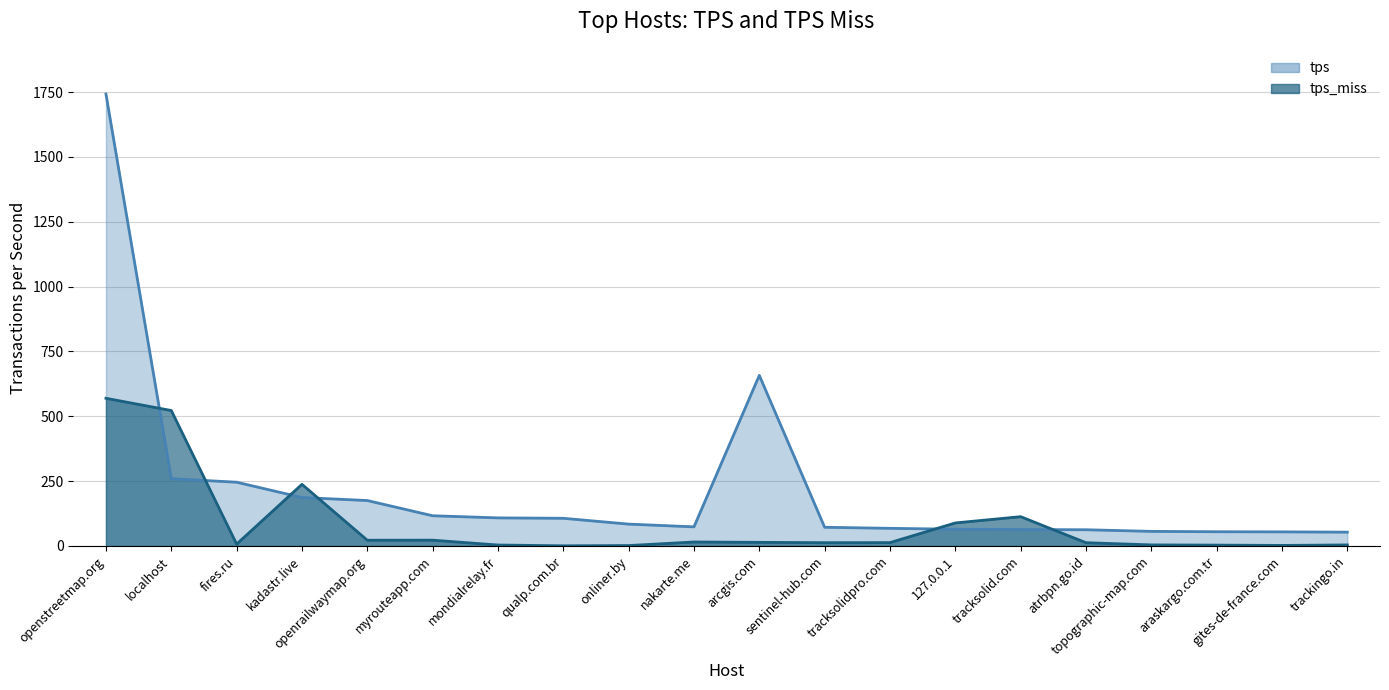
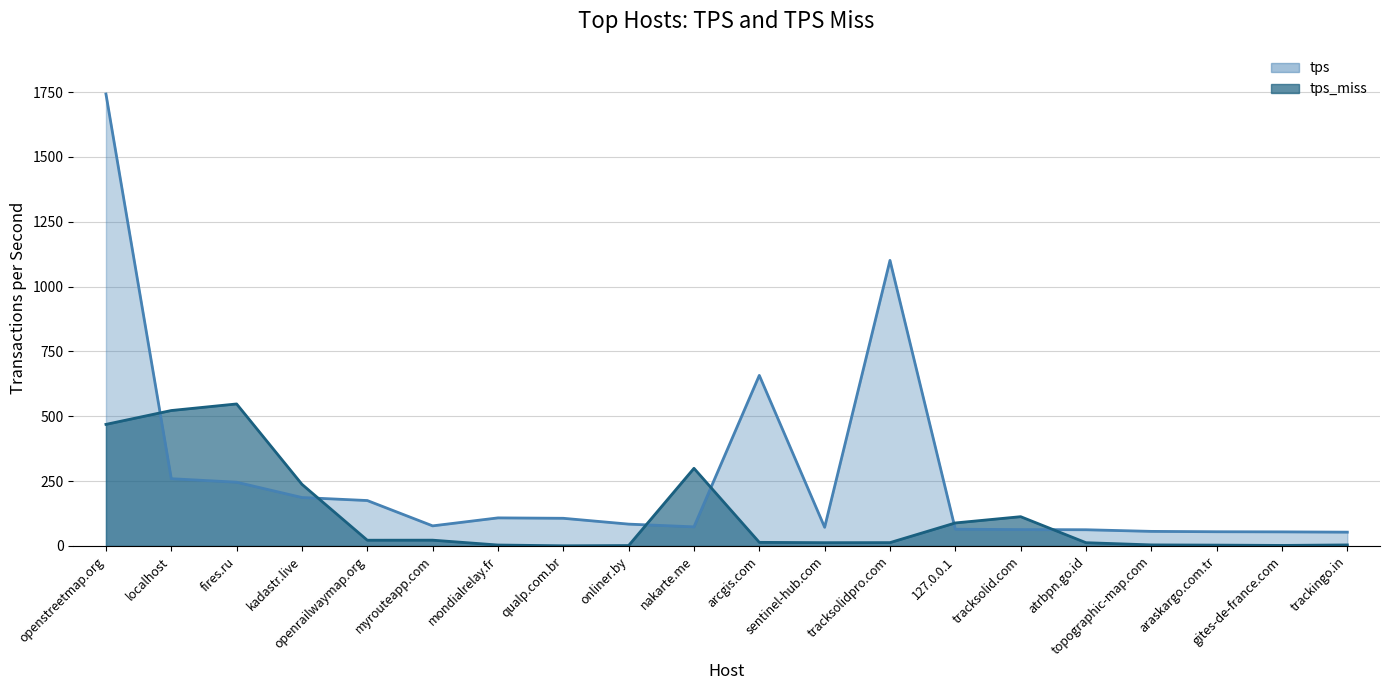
  {
    "tps": {
      "openstreetmap.org": 1740,
      "localhost": 260,
      "fires.ru": 250,
      "kadastr.live": 190,
      "openrailwaymap.org": 180,
-     "myrouteapp.com": 120,
+     "myrouteapp.com": 80,
      "mondialrelay.fr": 110,
      "qualp.com.br": 110,
      "onliner.by": 80,
      "nakarte.me": 70,
      "arcgis.com": 660,
      "sentinel-hub.com": 70,
-     "tracksolidpro.com": 70,
+     "tracksolidpro.com": 1100,
      "127.0.0.1": 60,
      "tracksolid.com": 60,
      "atrbpn.go.id": 60,
      "topographic-map.com": 60,
      "araskargo.com.tr": 50,
      "gites-de-france.com": 50,
      "trackingo.in": 50
    },
    "tps_miss": {
-     "openstreetmap.org": 570,
+     "openstreetmap.org": 470,
      "localhost": 520,
-     "fires.ru": 10,
+     "fires.ru": 550,
      "kadastr.live": 240,
      "openrailwaymap.org": 20,
      "myrouteapp.com": 20,
      "mondialrelay.fr": 0,
      "qualp.com.br": 0,
      "onliner.by": 0,
-     "nakarte.me": 20,
+     "nakarte.me": 300,
      "arcgis.com": 10,
      "sentinel-hub.com": 10,
      "tracksolidpro.com": 10,
      "127.0.0.1": 90,
      "tracksolid.com": 110,
      "atrbpn.go.id": 10,
      "topographic-map.com": 0,
      "araskargo.com.tr": 0,
      "gites-de-france.com": 0,
      "trackingo.in": 0
    }
  }
